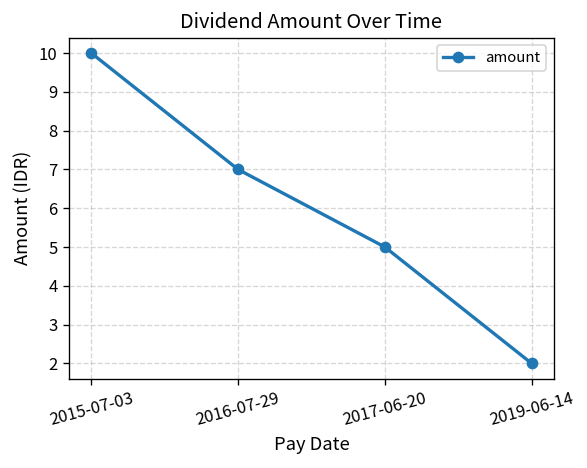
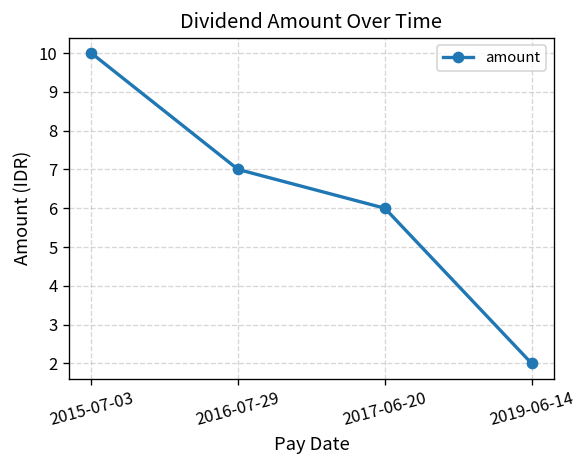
  {
    "2015-07-03": 10,
    "2016-07-29": 7,
-   "2017-06-20": 5,
+   "2017-06-20": 6,
    "2019-06-14": 2
  }
